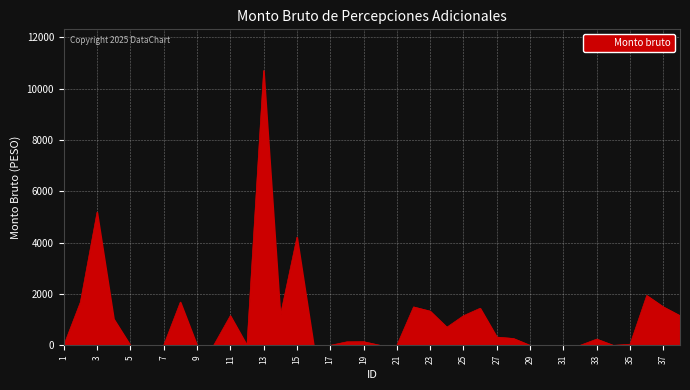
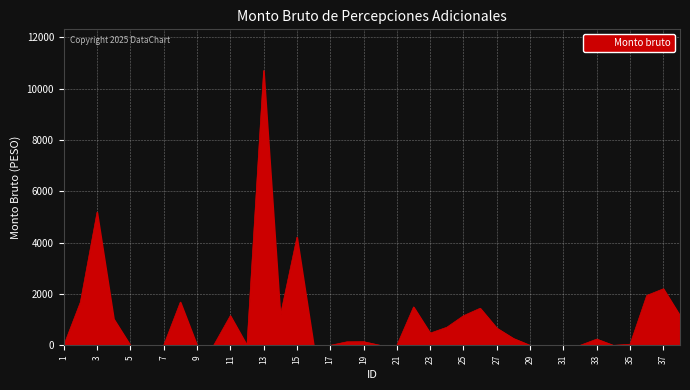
  {
    "1": 0,
    "3": 5200,
    "5": 0,
    "7": 0,
    "9": 0,
    "11": 1200,
    "13": 10700,
    "15": 4200,
    "17": 0,
    "19": 100,
    "21": 0,
-   "23": 1300,
+   "23": 500,
    "25": 1200,
-   "27": 300,
+   "27": 700,
    "29": 0,
    "31": 0,
    "33": 200,
    "35": 0,
-   "37": 1500
+   "37": 2200
  }
